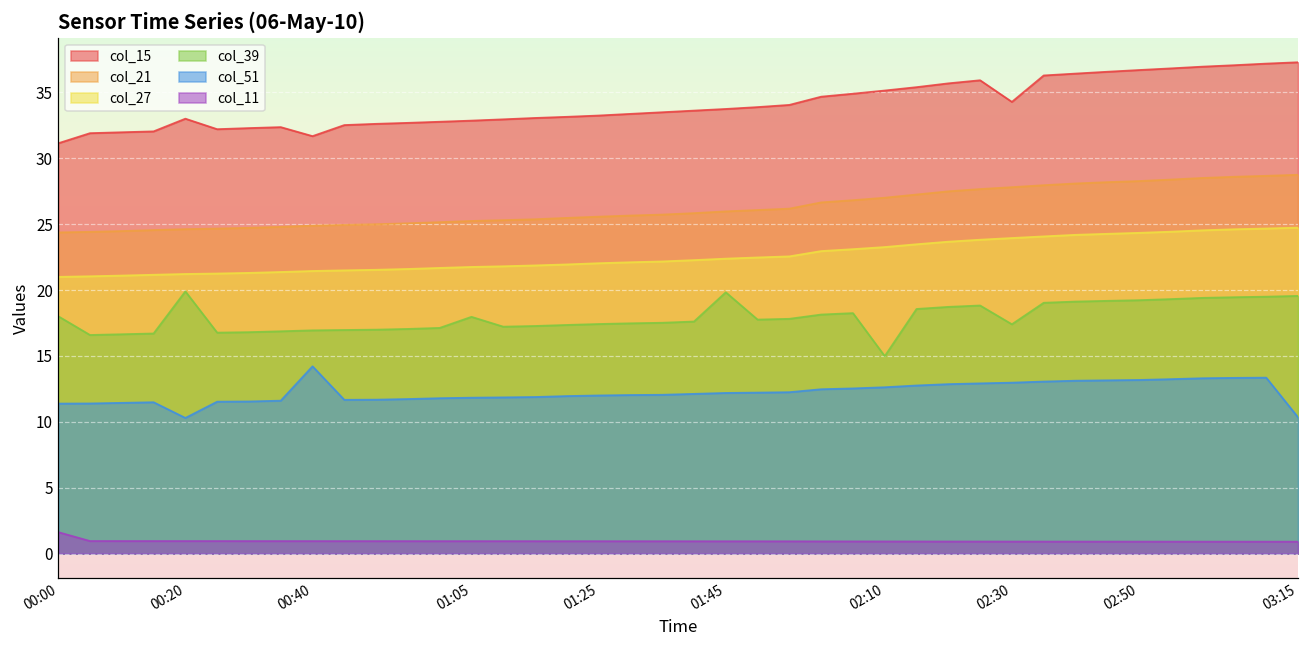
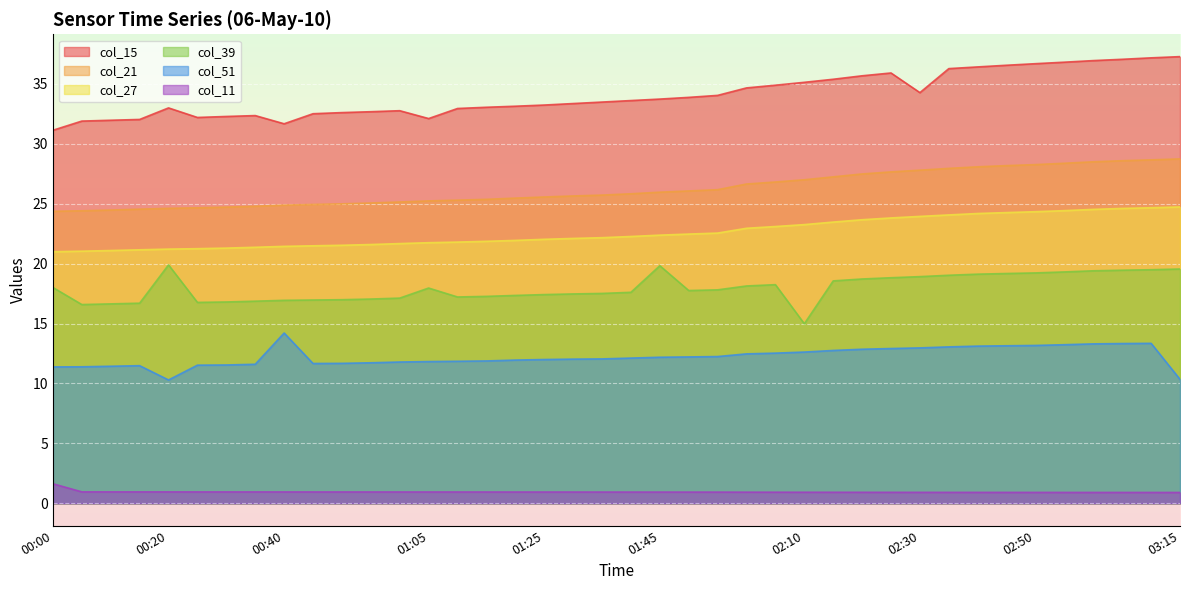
  {
    "col_15": {
      "00:00": 31.1,
      "00:20": 33.0,
      "00:40": 31.7,
-     "01:05": 32.8,
+     "01:05": 32.1,
      "01:25": 33.2,
      "01:45": 33.7,
      "02:10": 35.1,
      "02:30": 34.3,
      "02:50": 36.7,
      "03:15": 37.3
    },
    "col_39": {
      "00:00": 18.0,
      "00:20": 19.9,
      "00:40": 16.9,
      "01:05": 18.0,
      "01:25": 17.4,
      "01:45": 19.8,
      "02:10": 15.0,
-     "02:30": 17.4,
+     "02:30": 18.9,
      "02:50": 19.2,
      "03:15": 19.6
    },
    "col_51": {
      "00:00": 11.4,
      "00:20": 10.3,
      "00:40": 14.2,
      "01:05": 11.8,
      "01:25": 12.0,
      "01:45": 12.2,
      "02:10": 12.6,
      "02:30": 13.0,
      "02:50": 13.2,
      "03:15": 10.3
    },
    "col_11": {
      "00:00": 1.6,
      "00:20": 1.0,
      "00:40": 0.9,
      "01:05": 0.9,
      "01:25": 0.9,
      "01:45": 0.9,
      "02:10": 0.9,
      "02:30": 0.9,
      "02:50": 0.9,
      "03:15": 0.9
    }
  }
